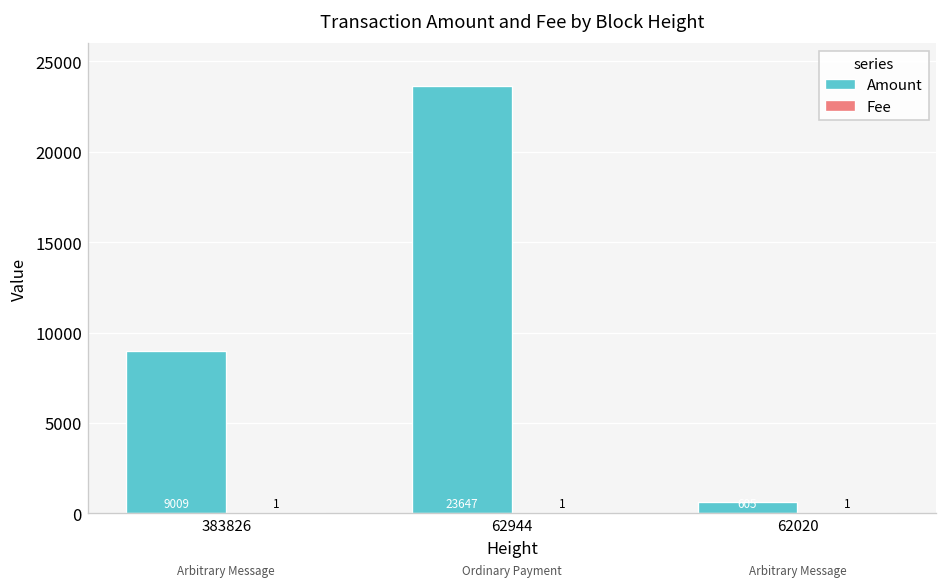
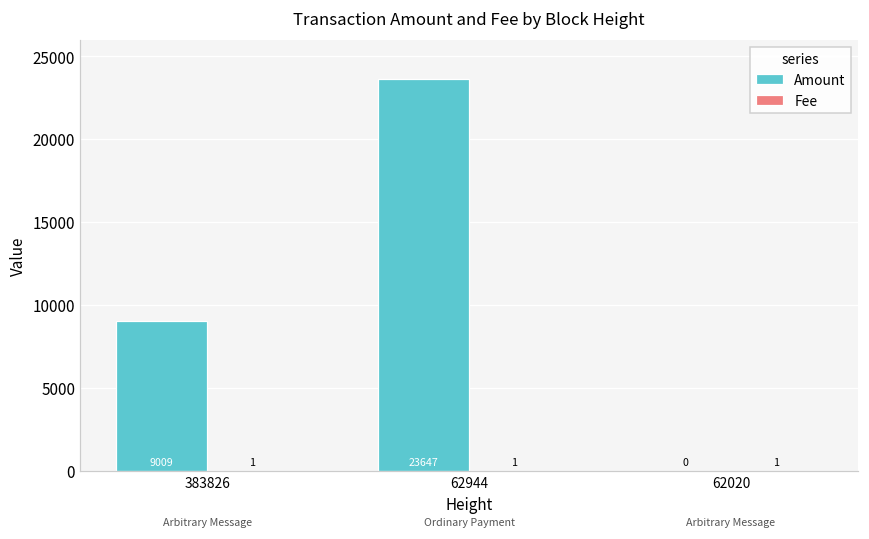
  {
    "Amount": {
      "383826": 9009,
      "62944": 23647,
-     "62020": 605
+     "62020": 0
    },
    "Fee": {
      "383826": 1,
      "62944": 1,
      "62020": 1
    }
  }
